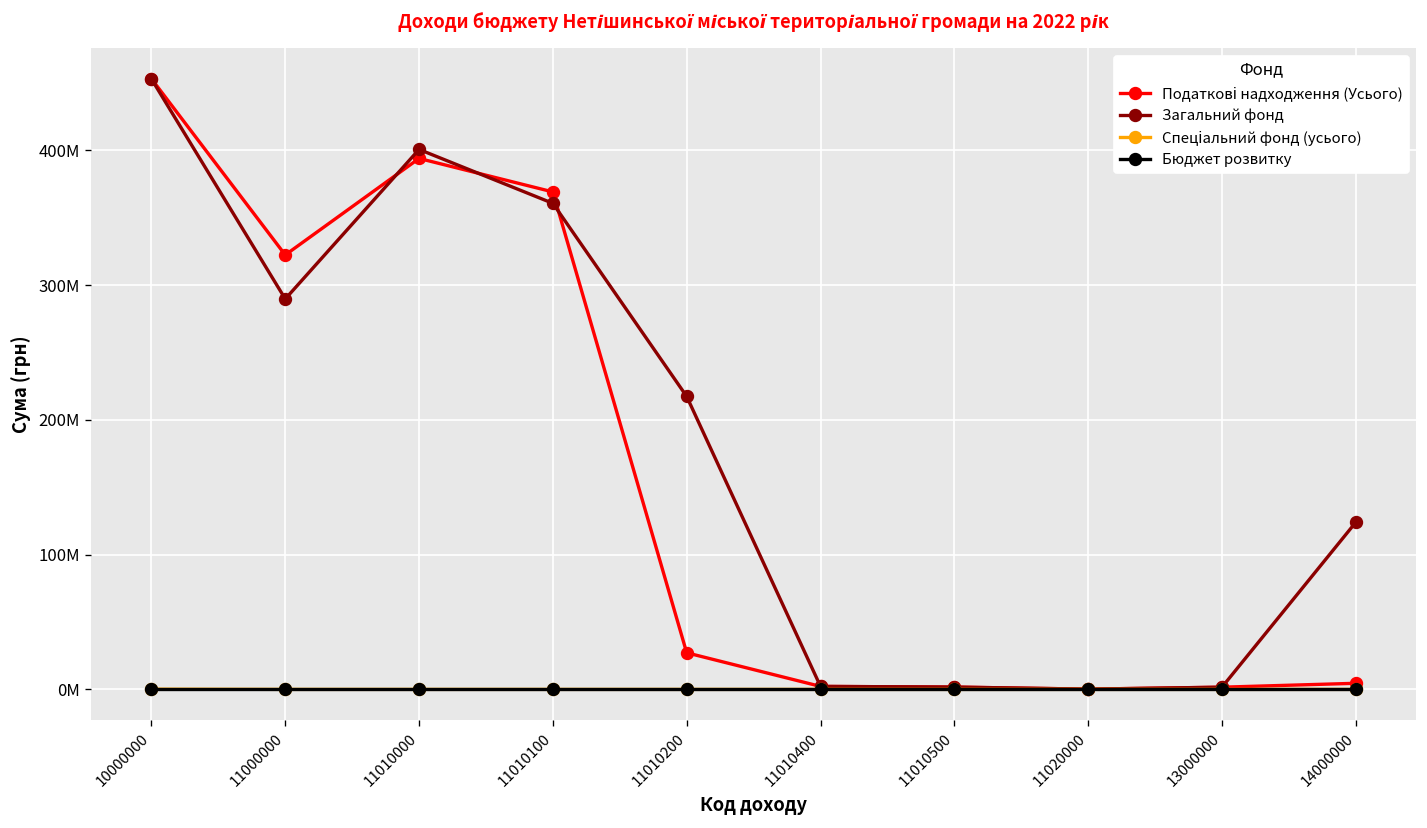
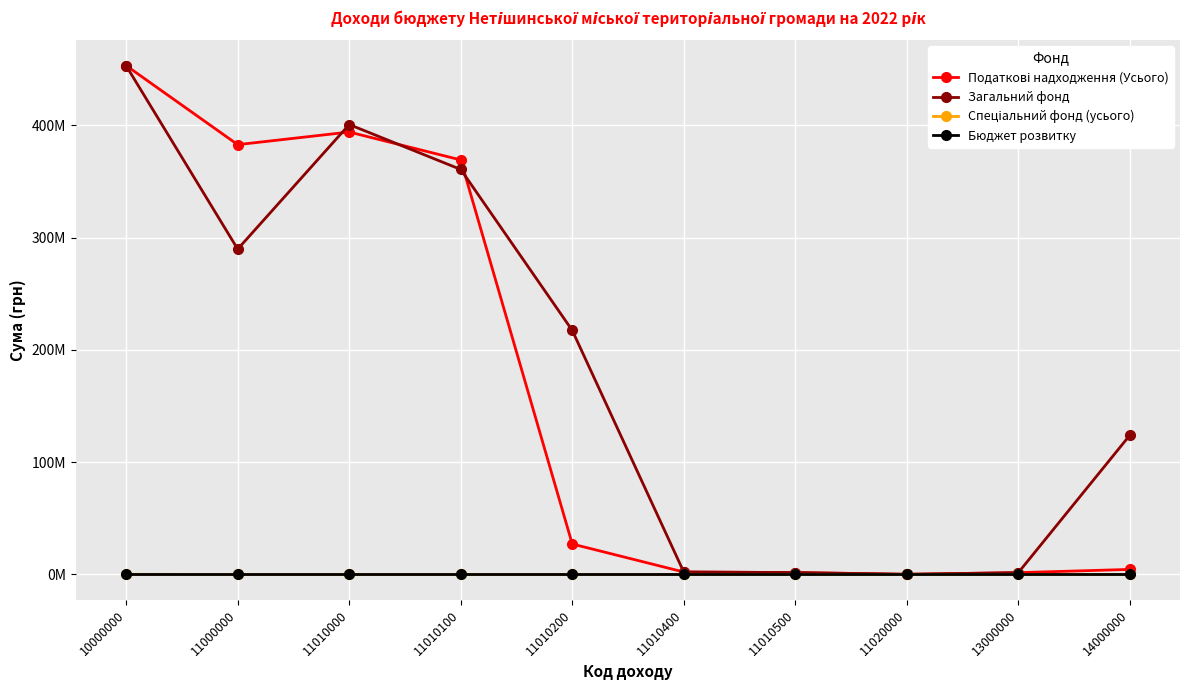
  {
    "Податкові надходження (Усього)": {
-     "11000000": 322000000,
+     "11000000": 383000000,
      "11010000": 394000000,
      "11010100": 369000000,
      "11010200": 27000000,
      "14000000": 5000000
    },
    "Загальний фонд": {
      "11000000": 290000000,
      "11010000": 401000000,
      "11010100": 361000000,
      "11010200": 217000000,
      "14000000": 124000000
    },
    "Бюджет розвитку": {
      "10000000": 0,
      "11000000": 0,
      "11010000": 0,
      "11010100": 0,
      "11010200": 0,
      "14000000": 0
    }
  }
